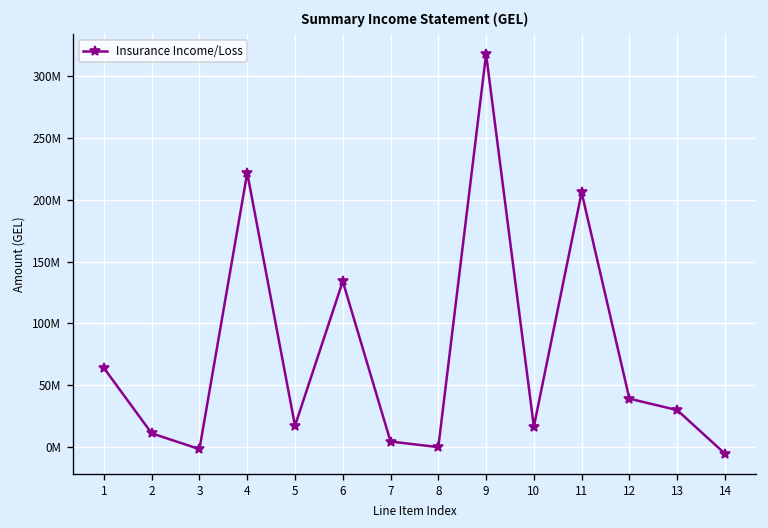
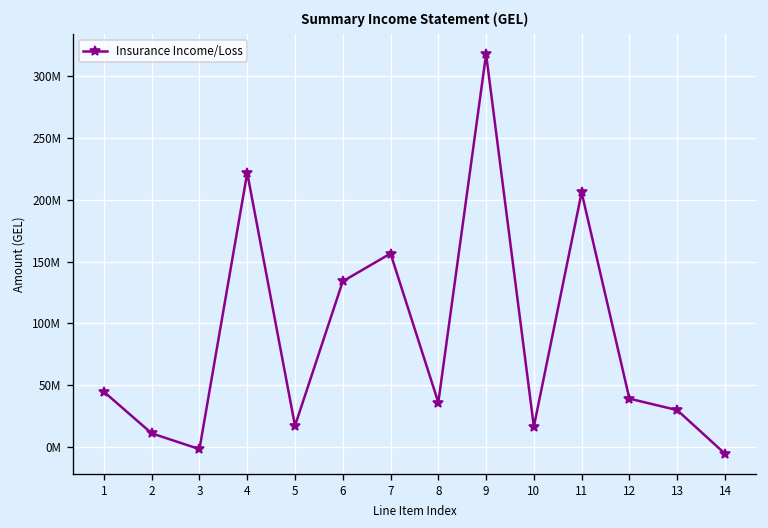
  {
-   "1": 64000000,
+   "1": 45000000,
    "2": 11000000,
    "3": -2000000,
    "4": 222000000,
    "5": 17000000,
    "6": 134000000,
-   "7": 5000000,
-   "8": 0,
+   "7": 157000000,
+   "8": 36000000,
    "9": 318000000,
    "10": 17000000,
    "11": 206000000,
    "12": 39000000,
    "13": 30000000,
    "14": -5000000
  }
